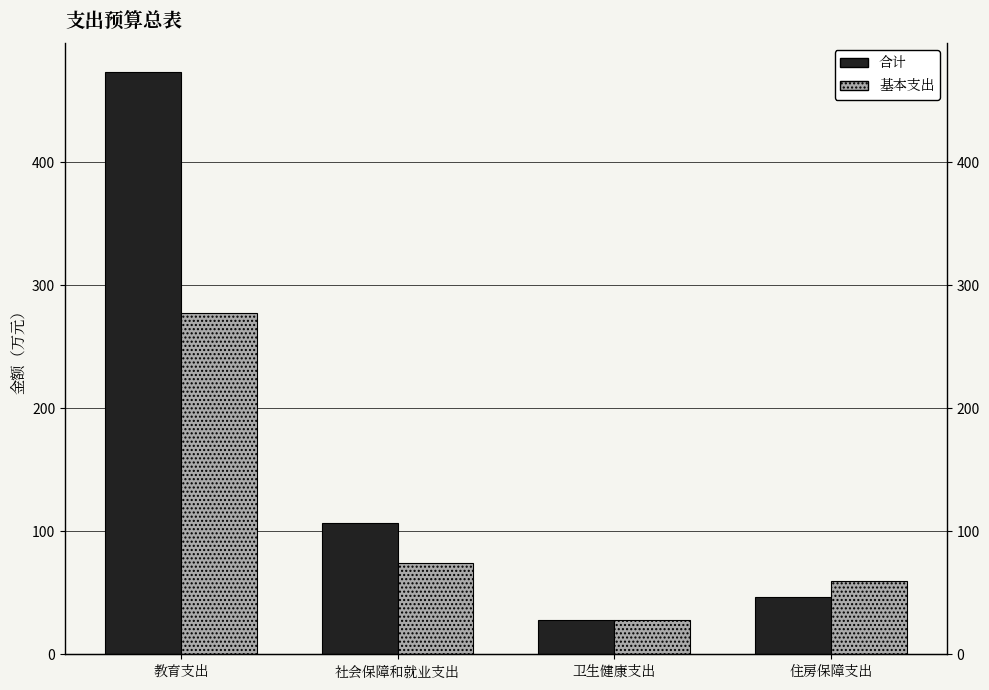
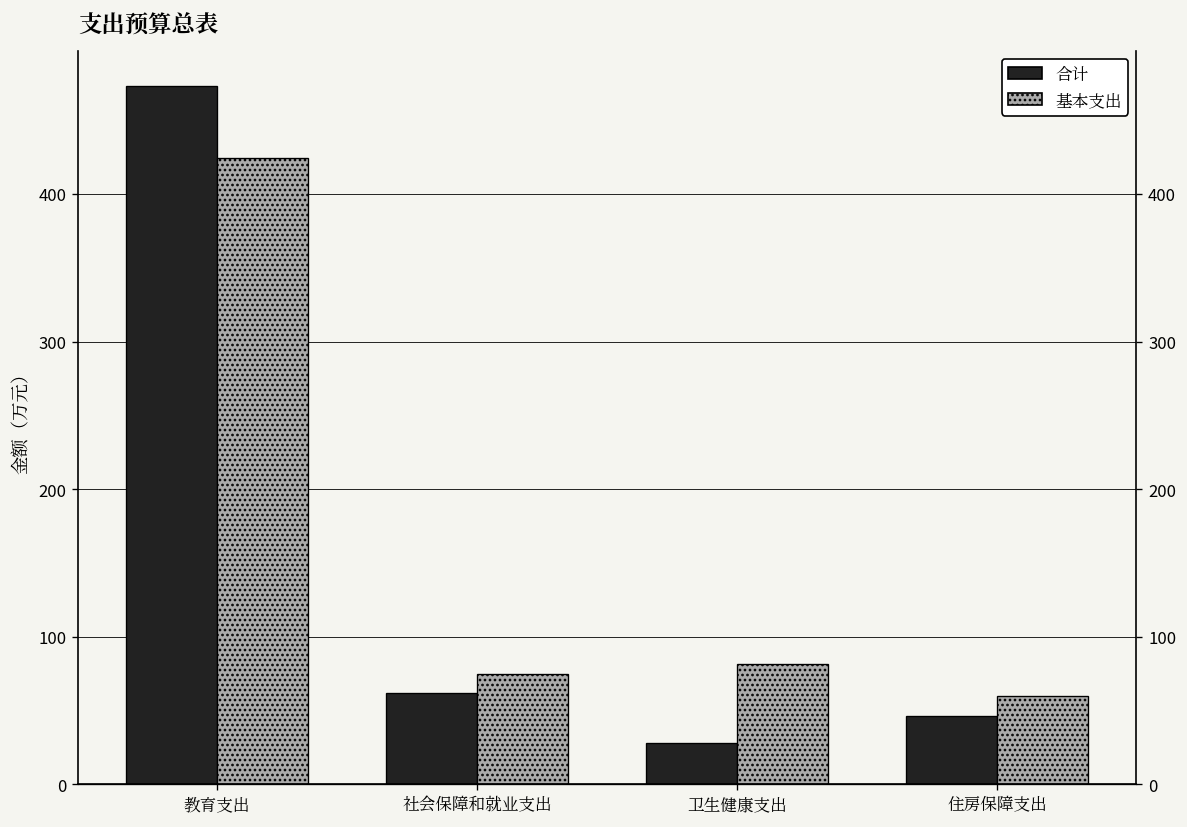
  {
    "合计": {
      "教育支出": 473,
-     "社会保障和就业支出": 107,
+     "社会保障和就业支出": 62,
      "卫生健康支出": 28,
      "住房保障支出": 47
    },
    "基本支出": {
-     "教育支出": 278,
+     "教育支出": 424,
      "社会保障和就业支出": 75,
-     "卫生健康支出": 28,
+     "卫生健康支出": 82,
      "住房保障支出": 60
    }
  }
